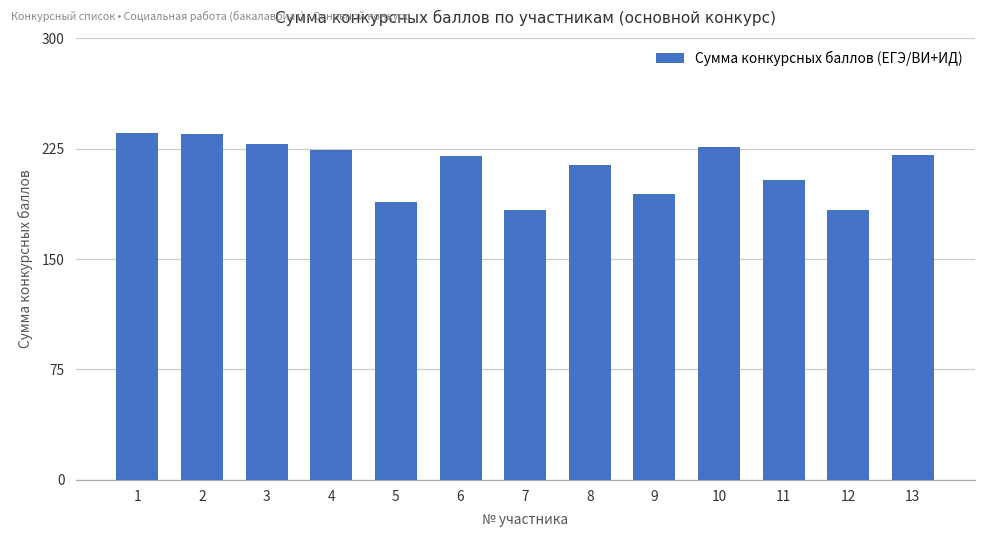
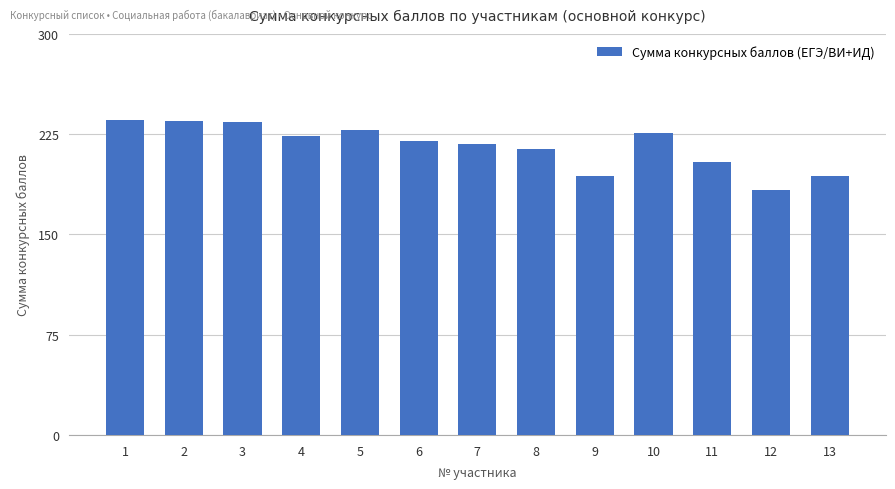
  {
    "1": 236,
    "2": 235,
-   "3": 228,
+   "3": 234,
    "4": 224,
-   "5": 189,
+   "5": 228,
    "6": 220,
-   "7": 183,
+   "7": 218,
    "8": 214,
    "9": 194,
    "10": 226,
    "11": 204,
    "12": 183,
-   "13": 221
+   "13": 194
  }
